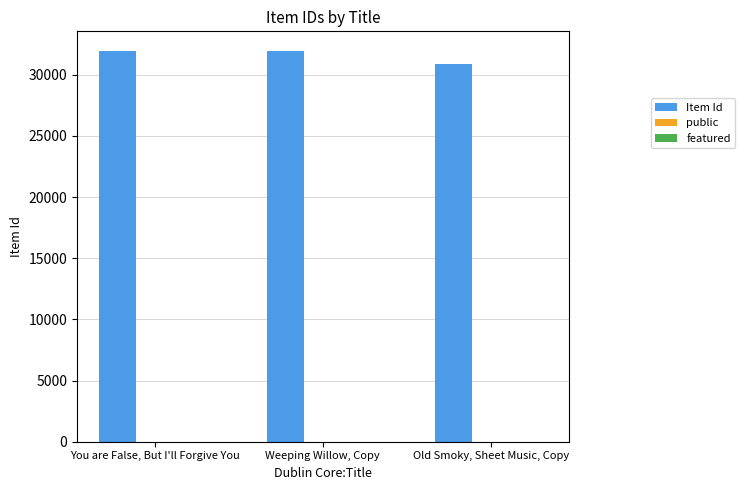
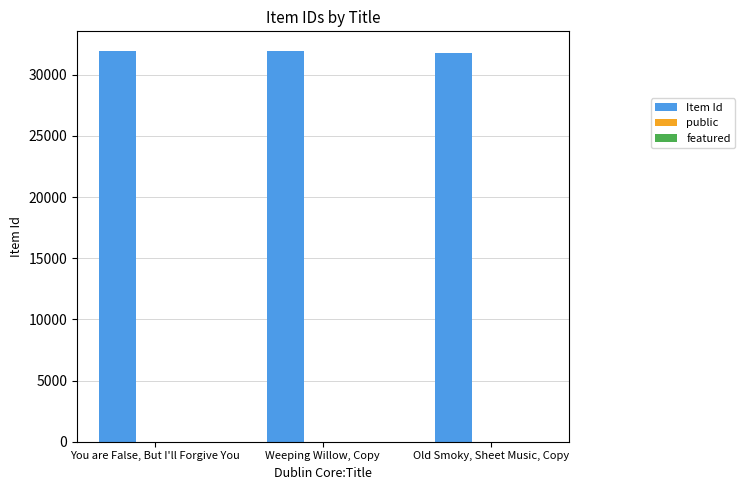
  {
    "Item Id": {
      "You are False, But I'll Forgive You": 32000,
      "Weeping Willow, Copy": 31900,
-     "Old Smoky, Sheet Music, Copy": 30800
+     "Old Smoky, Sheet Music, Copy": 31800
    },
    "featured": {
      "You are False, But I'll Forgive You": 0,
      "Weeping Willow, Copy": 0,
      "Old Smoky, Sheet Music, Copy": 0
    }
  }
